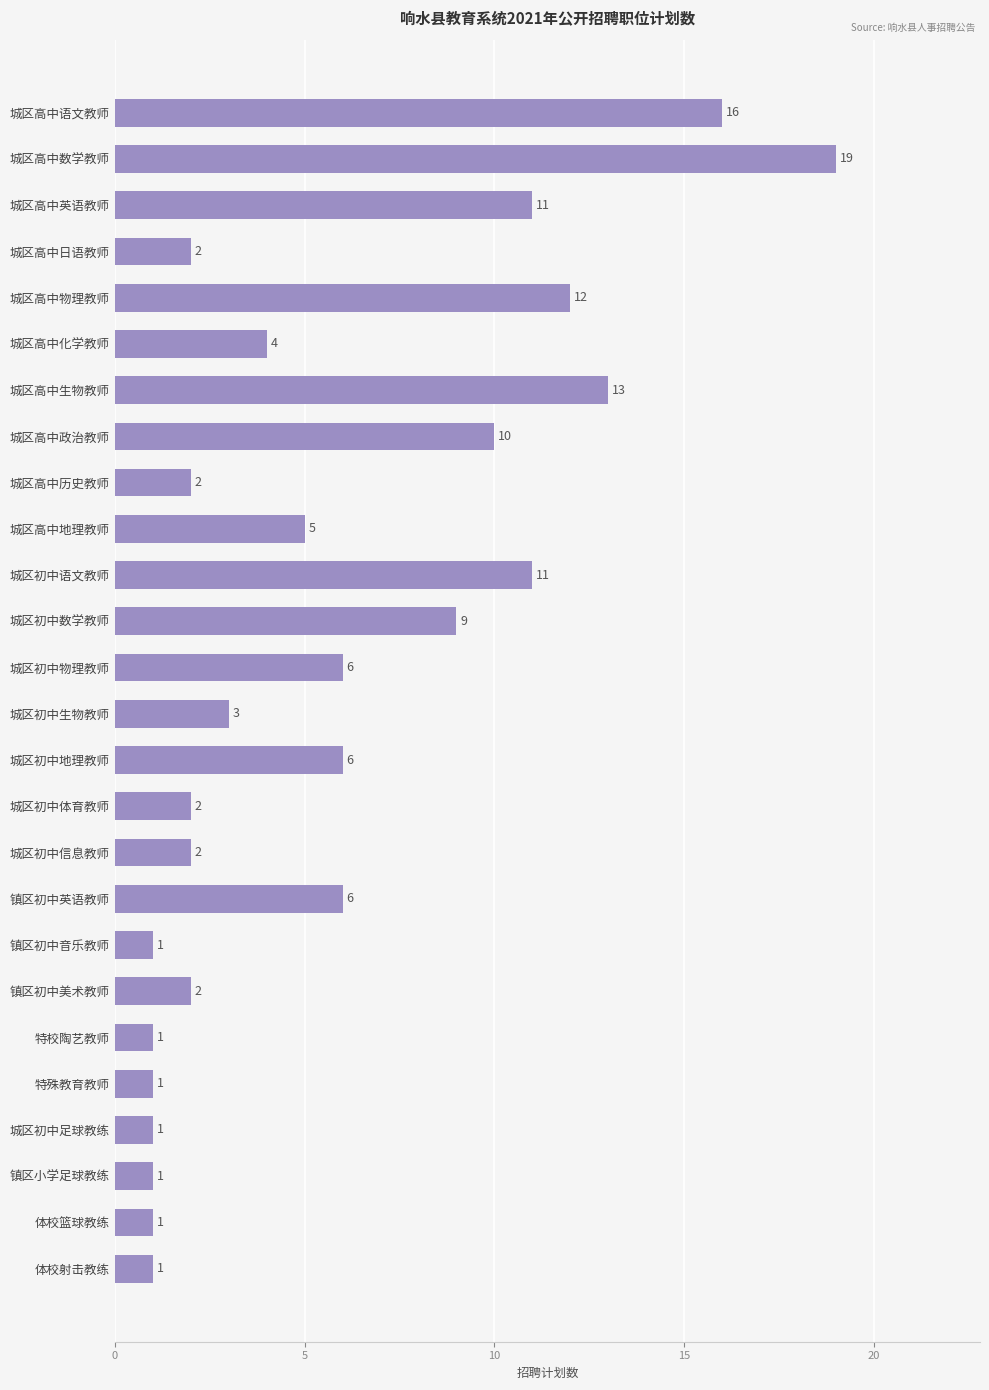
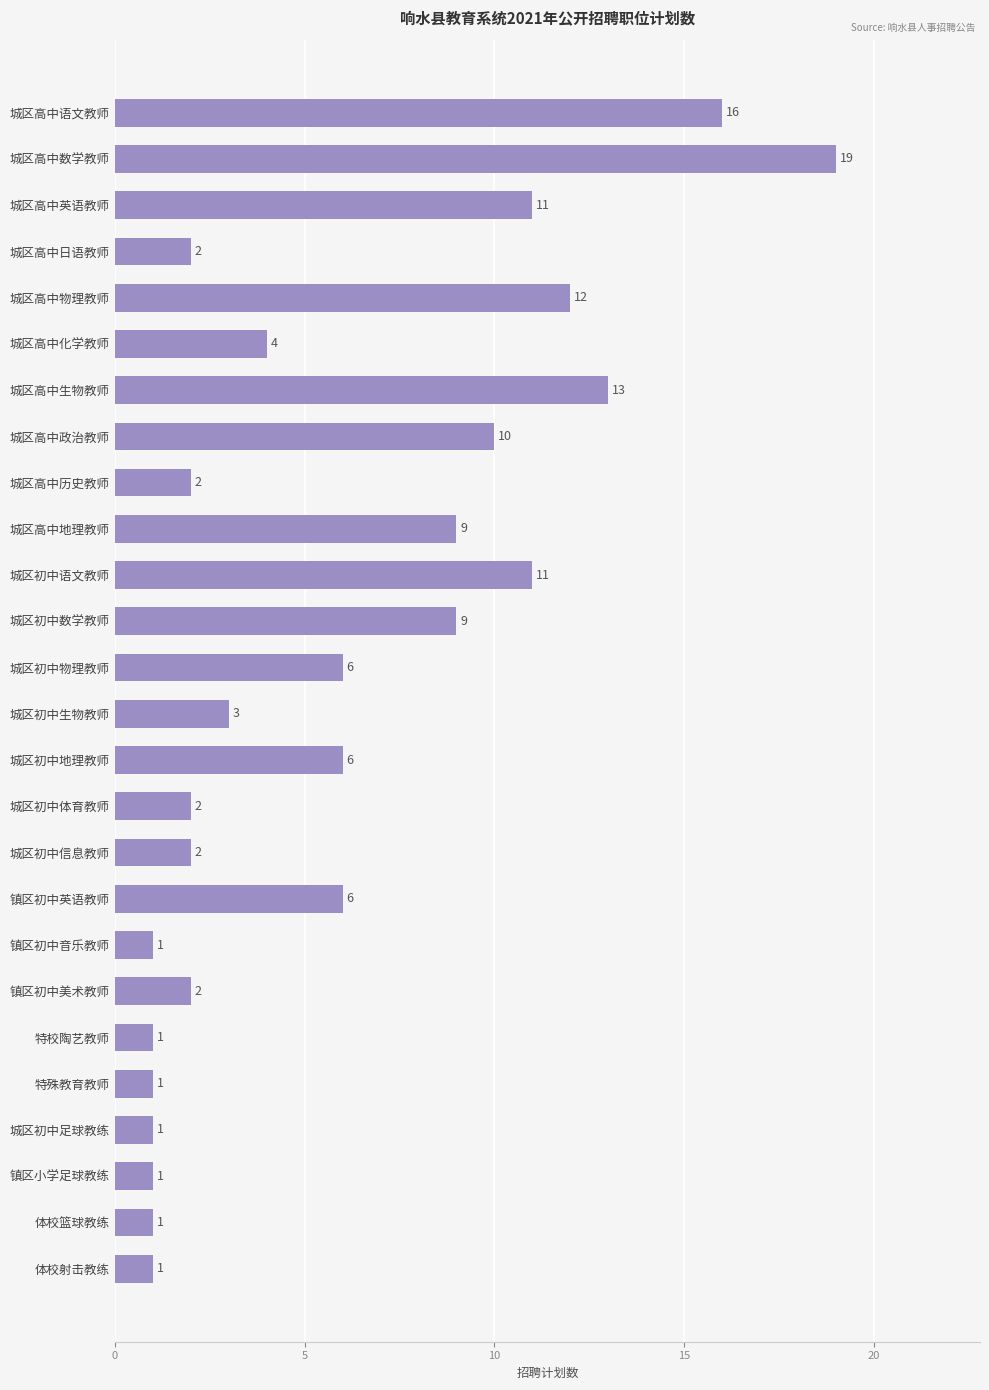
  {
    "城区高中语文教师": 16,
    "城区高中数学教师": 19,
    "城区高中英语教师": 11,
    "城区高中日语教师": 2,
    "城区高中物理教师": 12,
    "城区高中化学教师": 4,
    "城区高中生物教师": 13,
    "城区高中政治教师": 10,
    "城区高中历史教师": 2,
-   "城区高中地理教师": 5,
+   "城区高中地理教师": 9,
    "城区初中语文教师": 11,
    "城区初中数学教师": 9,
    "城区初中物理教师": 6,
    "城区初中生物教师": 3,
    "城区初中地理教师": 6,
    "城区初中体育教师": 2,
    "城区初中信息教师": 2,
    "镇区初中英语教师": 6,
    "镇区初中音乐教师": 1,
    "镇区初中美术教师": 2,
    "特校陶艺教师": 1,
    "特殊教育教师": 1,
    "城区初中足球教练": 1,
    "镇区小学足球教练": 1,
    "体校篮球教练": 1,
    "体校射击教练": 1
  }
